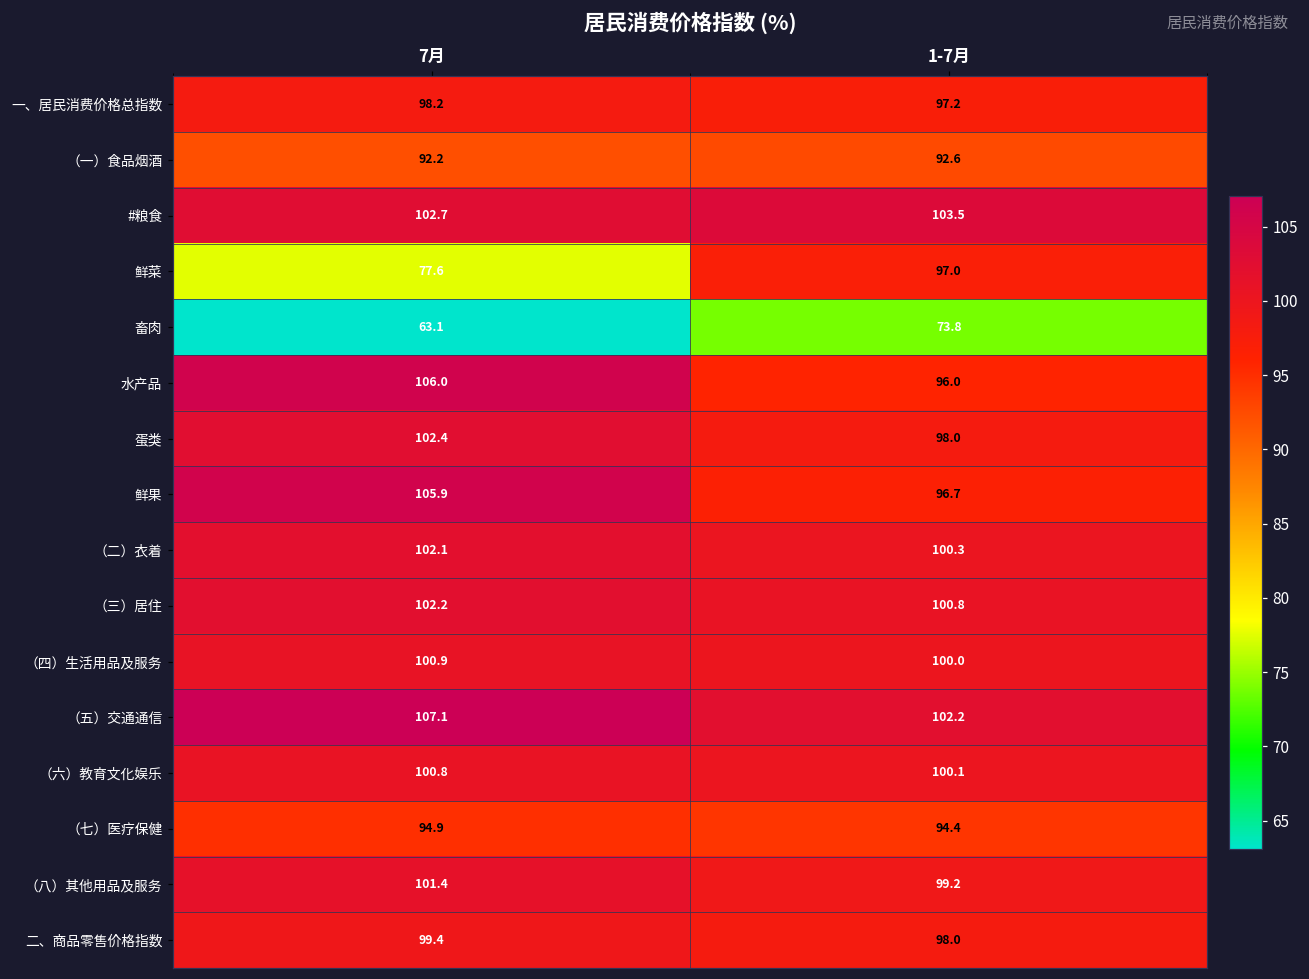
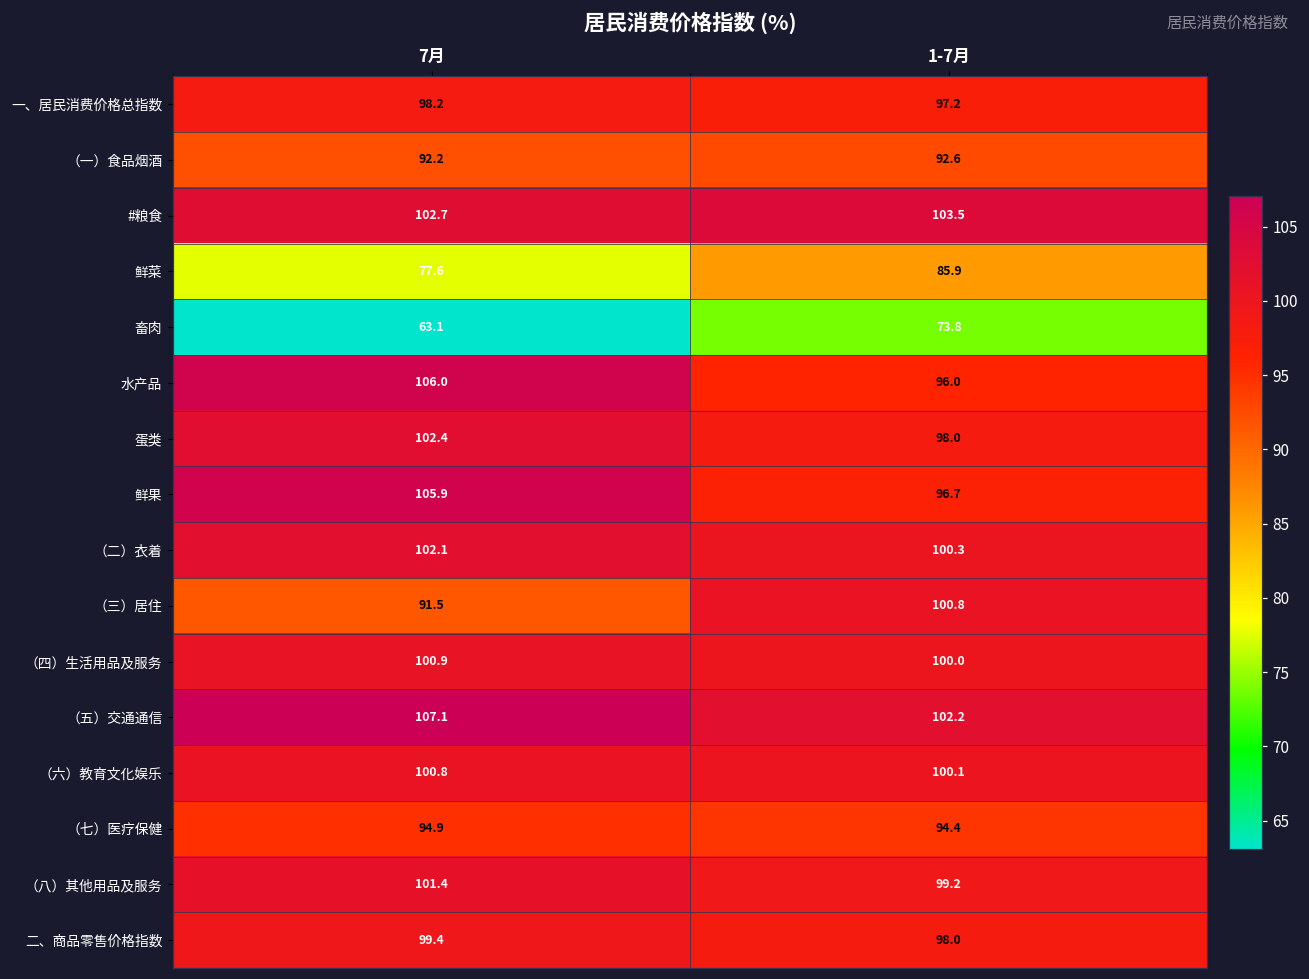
  {
    "一、居民消费价格总指数": {
      "7月": 98.2,
      "1-7月": 97.2
    },
    "（一）食品烟酒": {
      "7月": 92.2,
      "1-7月": 92.6
    },
    "#粮食": {
      "7月": 102.7,
      "1-7月": 103.5
    },
    "鲜菜": {
      "7月": 77.6,
-     "1-7月": 97.0
+     "1-7月": 85.9
    },
    "畜肉": {
      "7月": 63.1,
      "1-7月": 73.8
    },
    "水产品": {
      "7月": 106.0,
      "1-7月": 96.0
    },
    "蛋类": {
      "7月": 102.4,
      "1-7月": 98.0
    },
    "鲜果": {
      "7月": 105.9,
      "1-7月": 96.7
    },
    "（二）衣着": {
      "7月": 102.1,
      "1-7月": 100.3
    },
    "（三）居住": {
-     "7月": 102.2,
+     "7月": 91.5,
      "1-7月": 100.8
    },
    "（四）生活用品及服务": {
      "7月": 100.9,
      "1-7月": 100.0
    },
    "（五）交通通信": {
      "7月": 107.1,
      "1-7月": 102.2
    },
    "（六）教育文化娱乐": {
      "7月": 100.8,
      "1-7月": 100.1
    },
    "（七）医疗保健": {
      "7月": 94.9,
      "1-7月": 94.4
    },
    "（八）其他用品及服务": {
      "7月": 101.4,
      "1-7月": 99.2
    },
    "二、商品零售价格指数": {
      "7月": 99.4,
      "1-7月": 98.0
    }
  }
